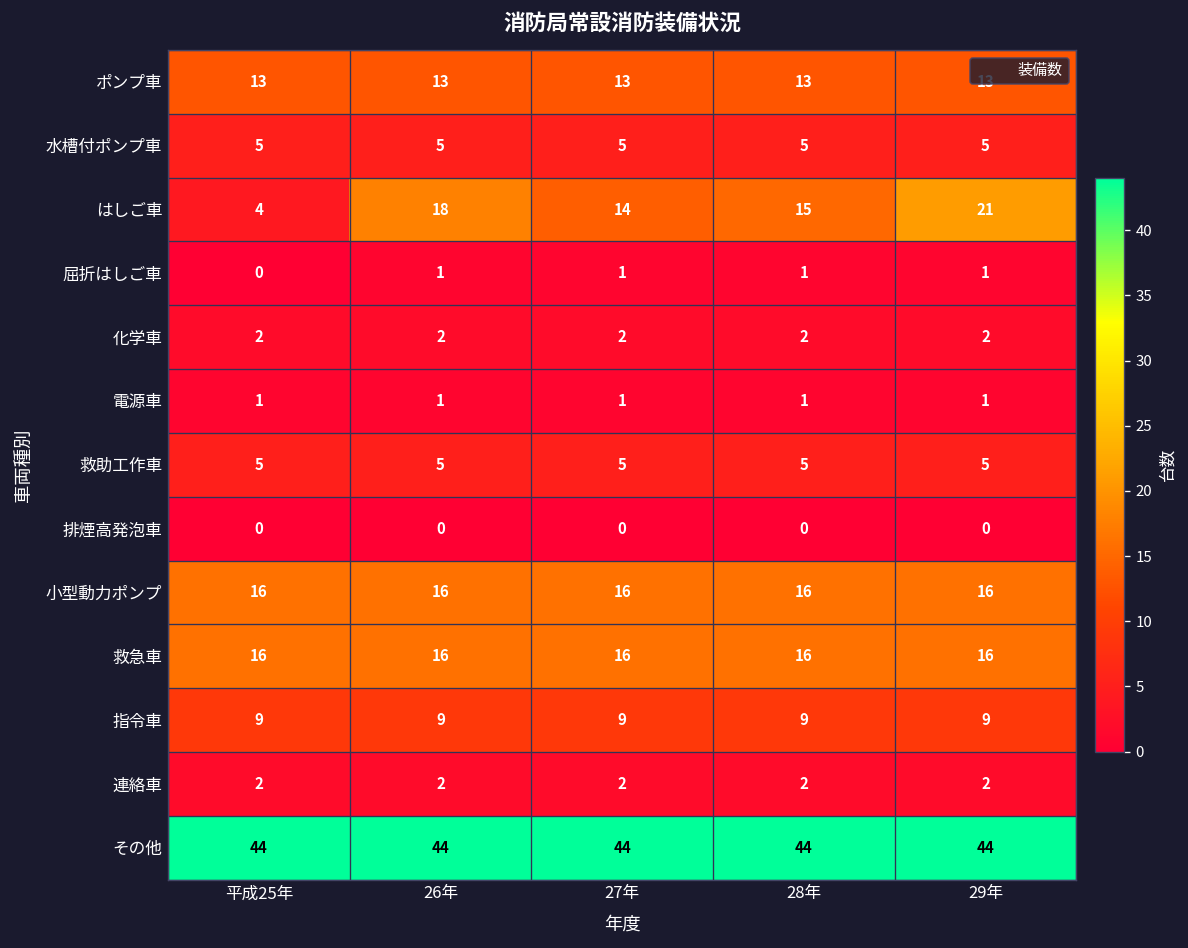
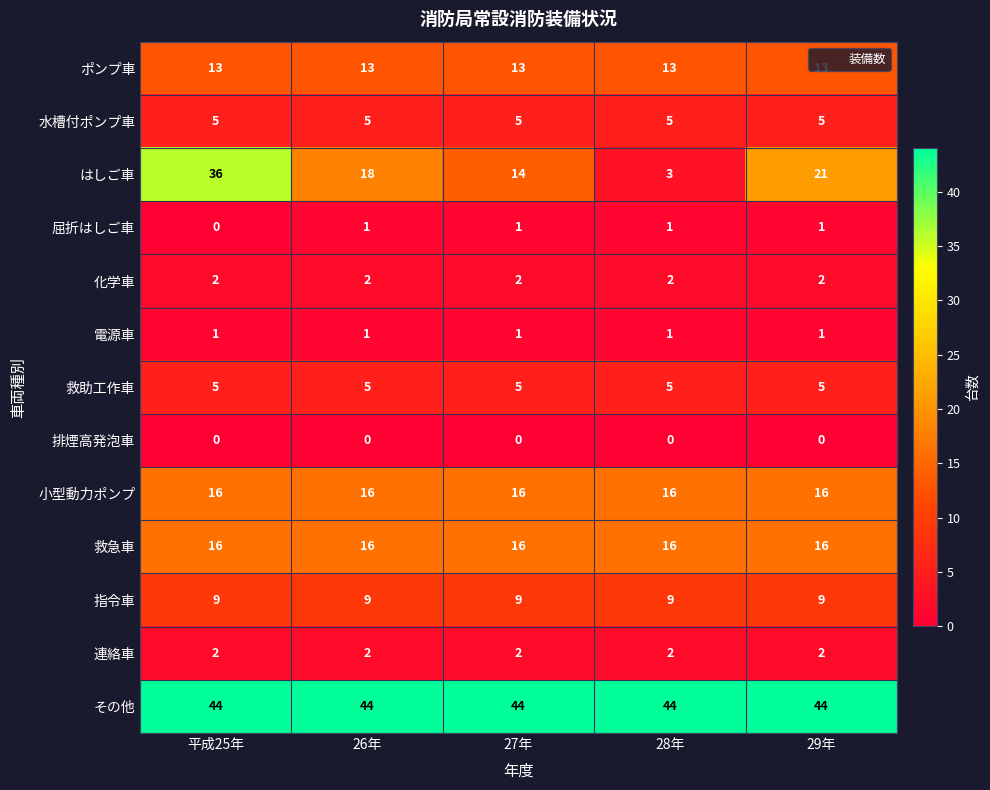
  {
    "ポンプ車": {
      "平成25年": 13,
      "26年": 13,
      "27年": 13,
      "28年": 13
    },
    "水槽付ポンプ車": {
      "平成25年": 5,
      "26年": 5,
      "27年": 5,
      "28年": 5,
      "29年": 5
    },
    "はしご車": {
-     "平成25年": 4,
+     "平成25年": 36,
      "26年": 18,
      "27年": 14,
-     "28年": 15,
+     "28年": 3,
      "29年": 21
    },
    "屈折はしご車": {
      "平成25年": 0,
      "26年": 1,
      "27年": 1,
      "28年": 1,
      "29年": 1
    },
    "化学車": {
      "平成25年": 2,
      "26年": 2,
      "27年": 2,
      "28年": 2,
      "29年": 2
    },
    "電源車": {
      "平成25年": 1,
      "26年": 1,
      "27年": 1,
      "28年": 1,
      "29年": 1
    },
    "救助工作車": {
      "平成25年": 5,
      "26年": 5,
      "27年": 5,
      "28年": 5,
      "29年": 5
    },
    "排煙高発泡車": {
      "平成25年": 0,
      "26年": 0,
      "27年": 0,
      "28年": 0,
      "29年": 0
    },
    "小型動力ポンプ": {
      "平成25年": 16,
      "26年": 16,
      "27年": 16,
      "28年": 16,
      "29年": 16
    },
    "救急車": {
      "平成25年": 16,
      "26年": 16,
      "27年": 16,
      "28年": 16,
      "29年": 16
    },
    "指令車": {
      "平成25年": 9,
      "26年": 9,
      "27年": 9,
      "28年": 9,
      "29年": 9
    },
    "連絡車": {
      "平成25年": 2,
      "26年": 2,
      "27年": 2,
      "28年": 2,
      "29年": 2
    },
    "その他": {
      "平成25年": 44,
      "26年": 44,
      "27年": 44,
      "28年": 44,
      "29年": 44
    }
  }
